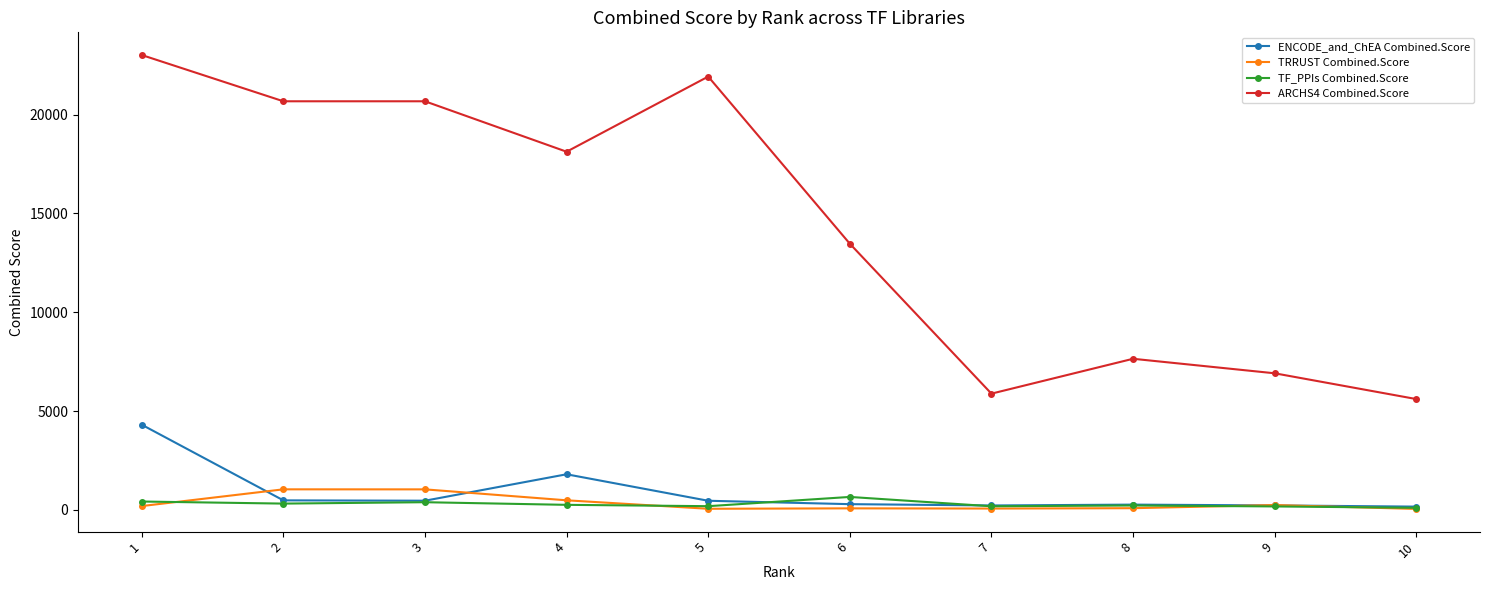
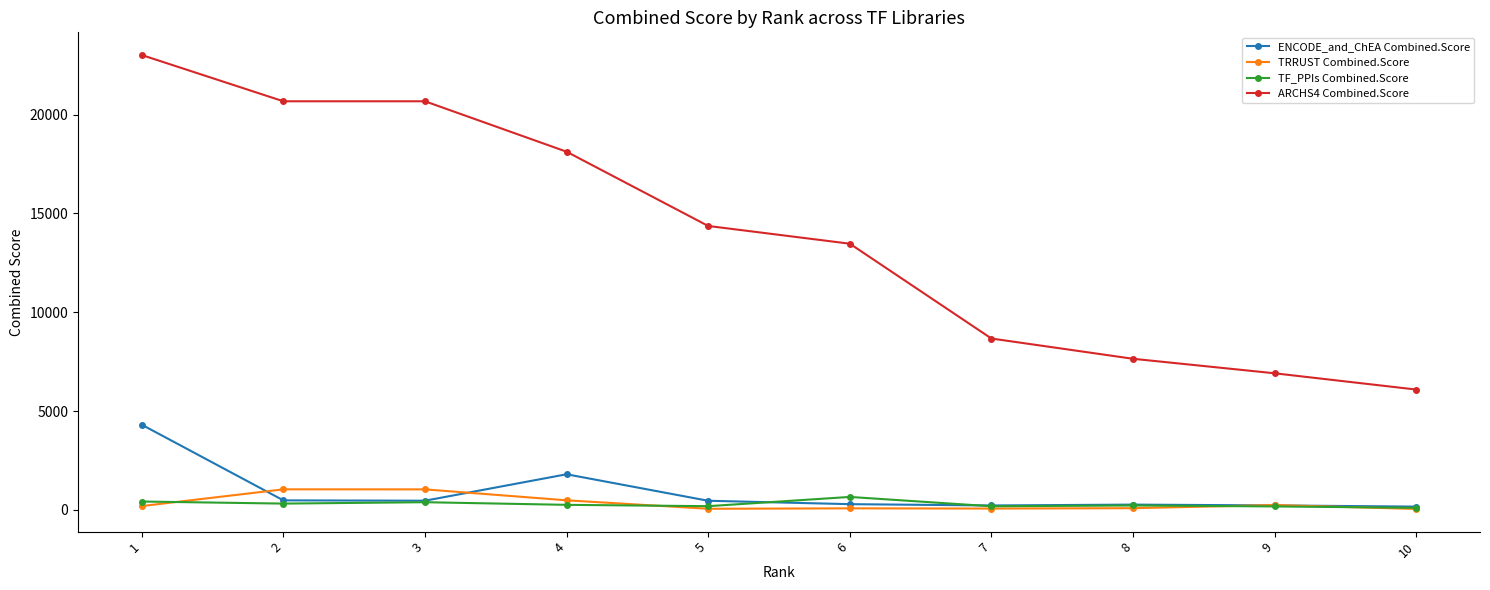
  {
    "ENCODE_and_ChEA Combined.Score": {
      "1": 4300,
      "2": 500,
      "4": 1800,
      "5": 500,
      "6": 300
    },
    "TRRUST Combined.Score": {
      "1": 200,
      "2": 1000,
      "3": 1000,
      "4": 500,
      "5": 100,
      "6": 100,
      "8": 100
    },
    "TF_PPIs Combined.Score": {
      "1": 400,
      "2": 300,
      "4": 200,
      "5": 200,
      "6": 600
    },
    "ARCHS4 Combined.Score": {
      "1": 23000,
      "2": 20700,
      "3": 20700,
      "4": 18100,
-     "5": 21900,
+     "5": 14400,
      "6": 13500,
-     "7": 5900,
+     "7": 8700,
      "8": 7600,
      "9": 6900,
-     "10": 5600
+     "10": 6100
    }
  }
